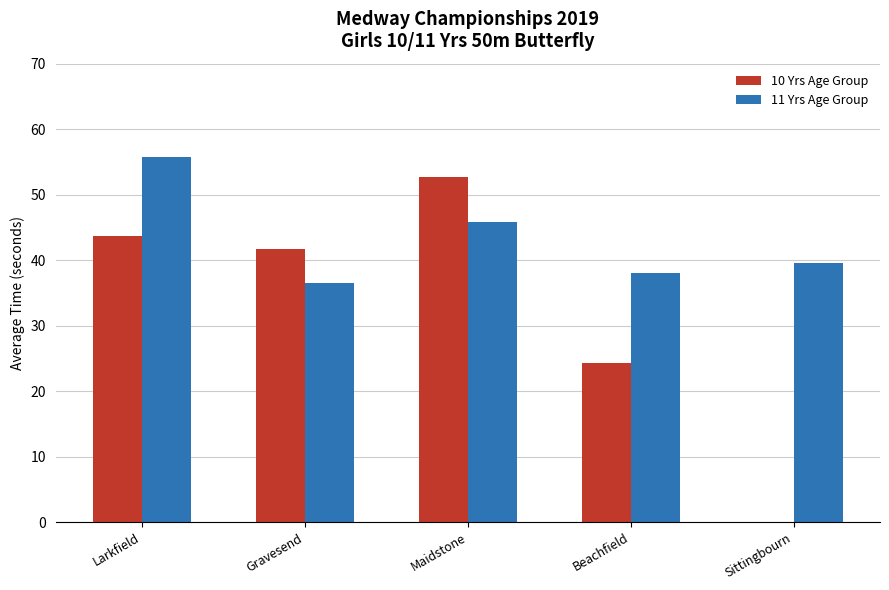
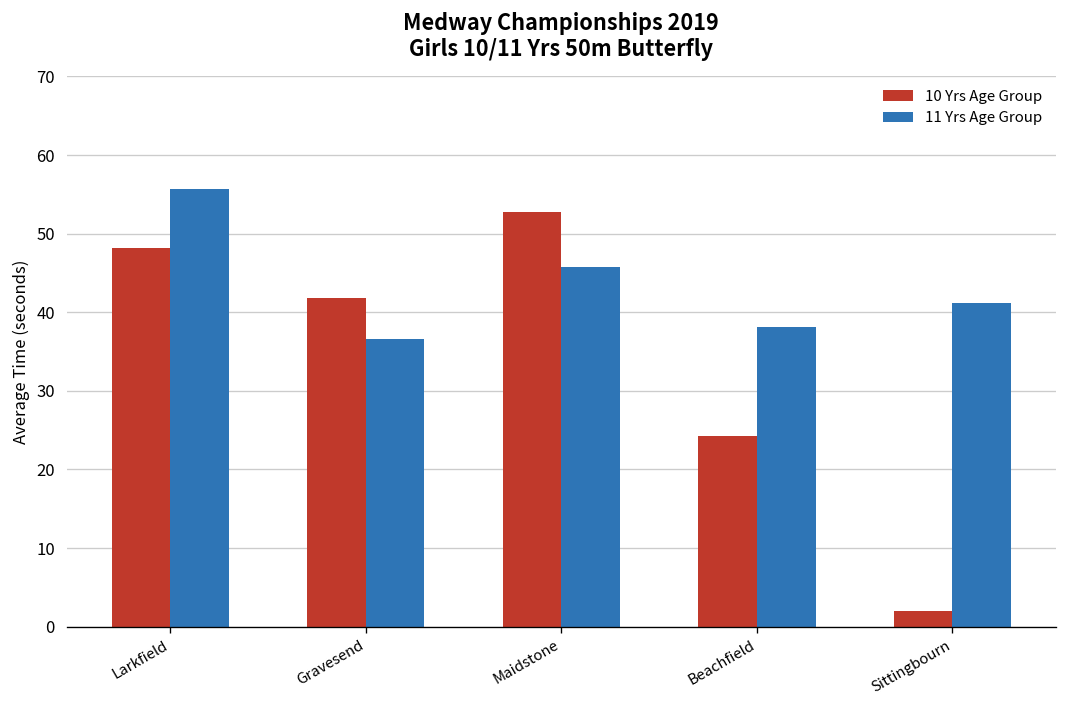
  {
    "10 Yrs Age Group": {
-     "Larkfield": 44,
+     "Larkfield": 48,
      "Gravesend": 42,
      "Maidstone": 53,
      "Beachfield": 24,
-     "Sittingbourn": 0
+     "Sittingbourn": 2
    },
    "11 Yrs Age Group": {
      "Larkfield": 56,
      "Gravesend": 37,
      "Maidstone": 46,
      "Beachfield": 38,
-     "Sittingbourn": 40
+     "Sittingbourn": 41
    }
  }
